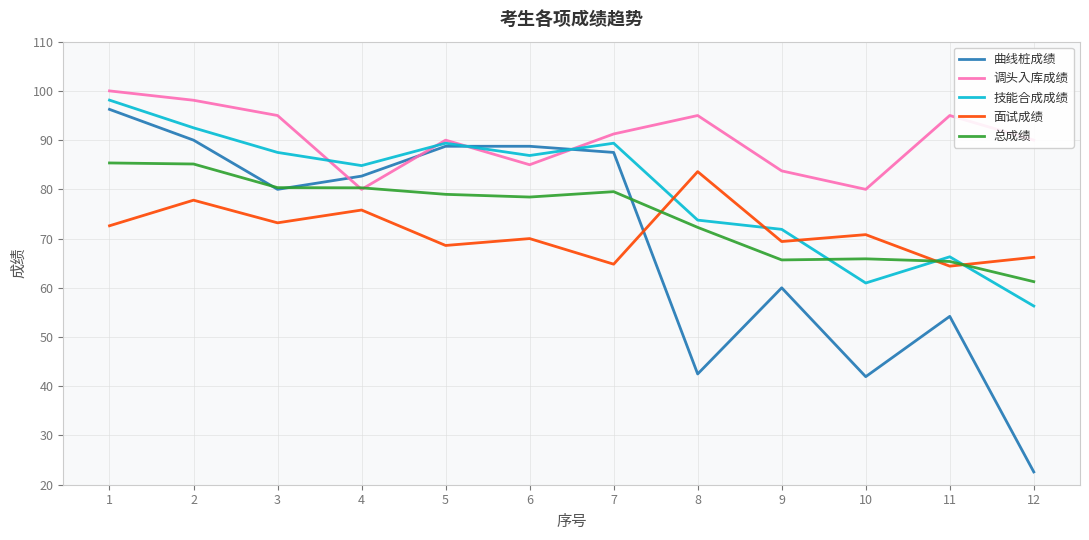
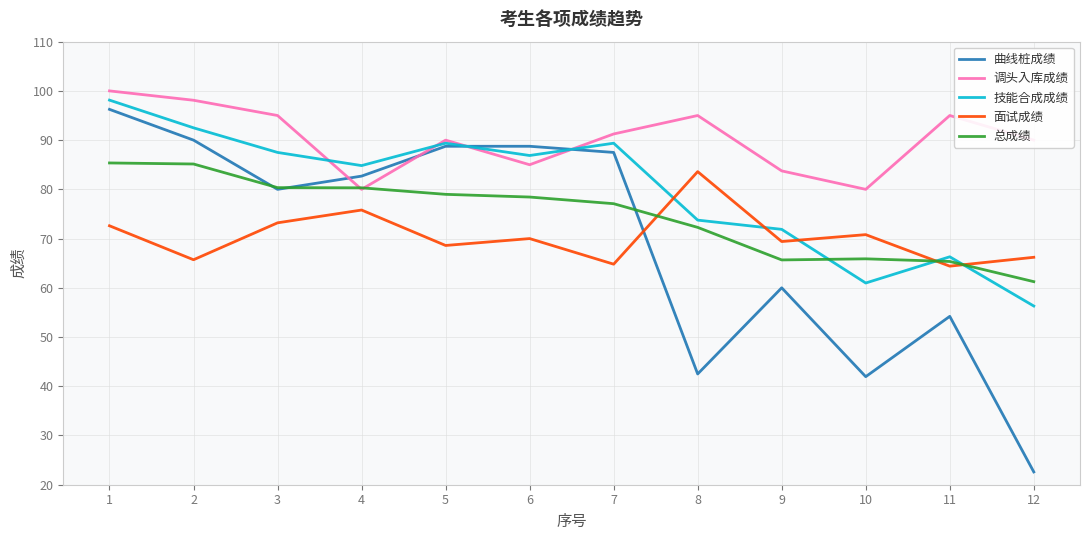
  {
    "曲线桩成绩": {
      "1": 96,
      "2": 90,
      "4": 83,
      "5": 89,
      "6": 89,
      "7": 88,
      "8": 43,
      "9": 60,
      "10": 42,
      "11": 54,
      "12": 23
    },
    "调头入库成绩": {
      "1": 100,
      "2": 98,
      "3": 95,
      "5": 90,
      "6": 85,
      "7": 91,
      "8": 95,
      "9": 84,
      "10": 80,
      "11": 95
    },
    "技能合成成绩": {
      "1": 98,
      "2": 93,
      "3": 88,
      "4": 85,
      "5": 89,
      "6": 87,
      "7": 89,
      "8": 74,
      "9": 72,
      "10": 61,
      "11": 66,
      "12": 56
    },
    "面试成绩": {
      "1": 73,
-     "2": 78,
+     "2": 66,
      "3": 73,
      "4": 76,
      "5": 69,
      "6": 70,
      "7": 65,
      "8": 84,
      "9": 69,
      "10": 71,
      "11": 64,
      "12": 66
    },
    "总成绩": {
      "1": 85,
      "2": 85,
      "5": 79,
      "6": 78,
-     "7": 80,
+     "7": 77,
      "8": 72,
      "9": 66,
      "10": 66,
      "11": 65,
      "12": 61
    }
  }
